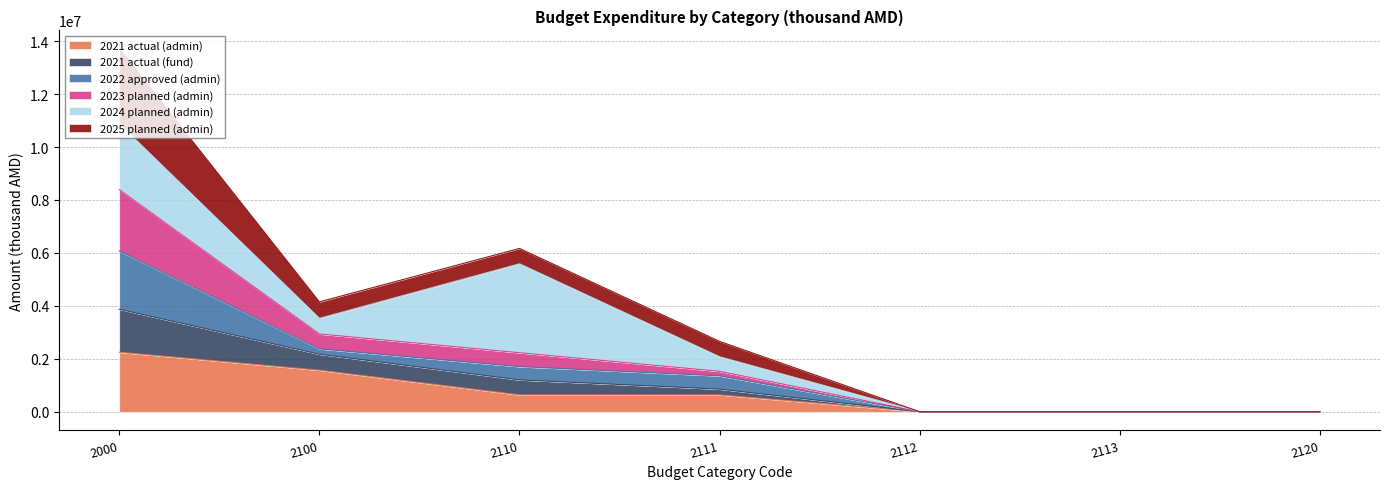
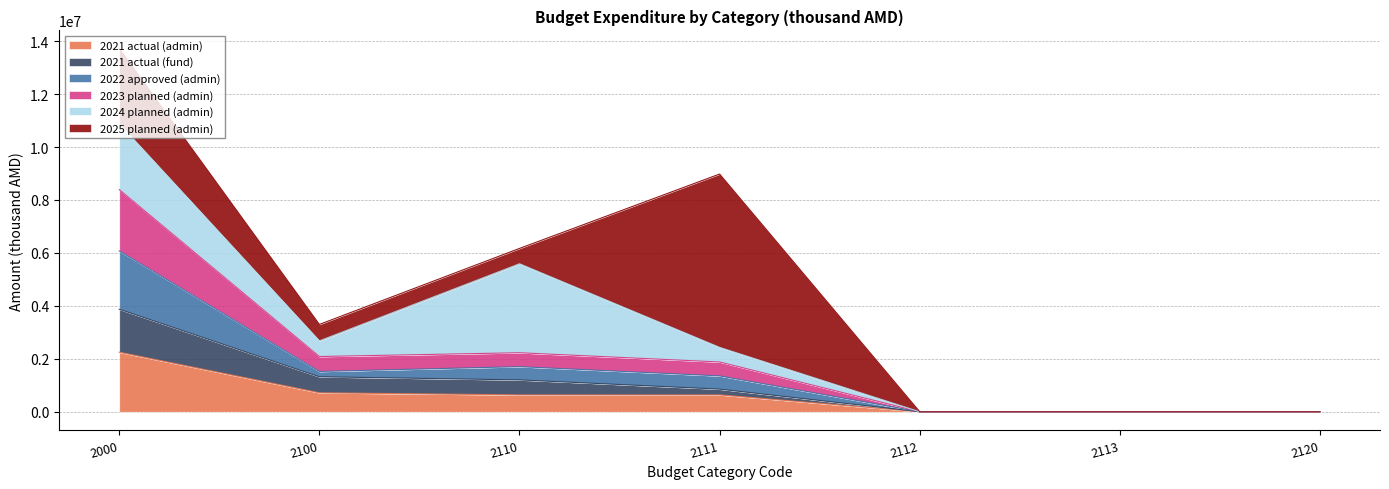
  {
    "2021 actual (admin)": {
      "2000": 2200000,
-     "2100": 1600000,
+     "2100": 700000,
      "2110": 600000,
      "2111": 600000
    },
    "2021 actual (fund)": {
      "2000": 1600000,
      "2100": 600000,
      "2110": 600000,
      "2111": 200000
    },
    "2022 approved (admin)": {
      "2000": 2200000,
      "2100": 200000,
      "2110": 500000,
      "2111": 500000
    },
    "2023 planned (admin)": {
      "2000": 2300000,
      "2100": 600000,
      "2110": 500000,
-     "2111": 200000
+     "2111": 500000
    },
    "2024 planned (admin)": {
      "2100": 600000,
      "2110": 3400000,
      "2111": 600000
    },
    "2025 planned (admin)": {
      "2100": 600000,
      "2110": 600000,
-     "2111": 600000
+     "2111": 6500000
    }
  }
